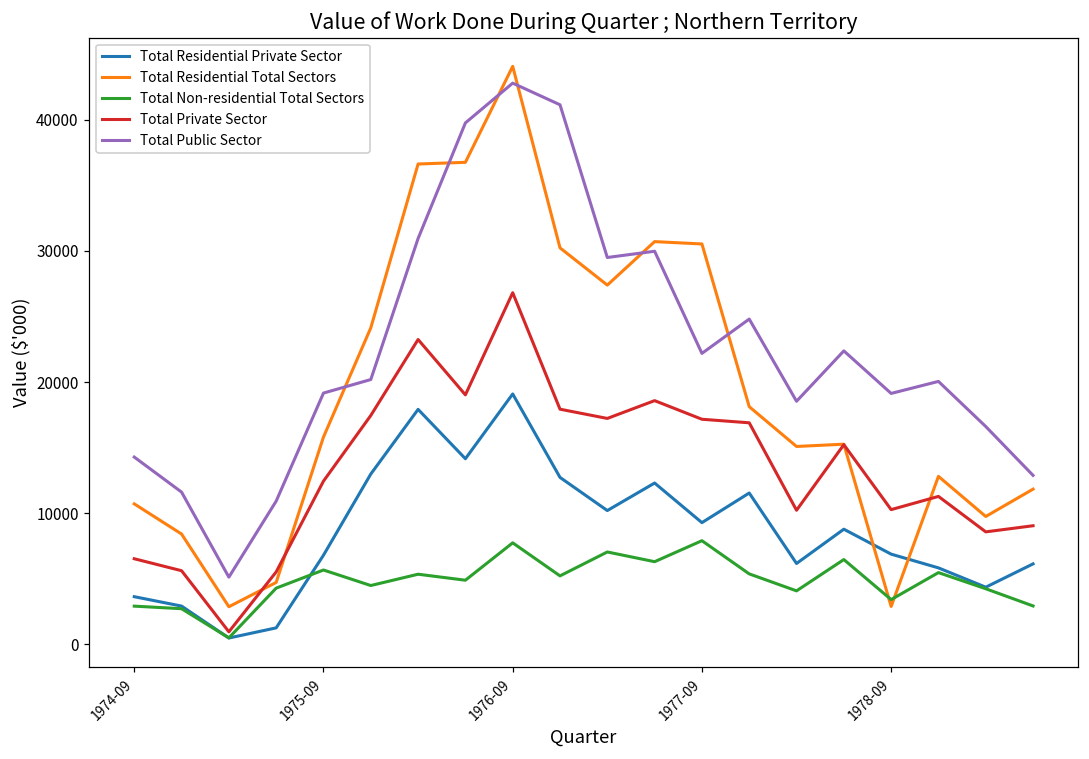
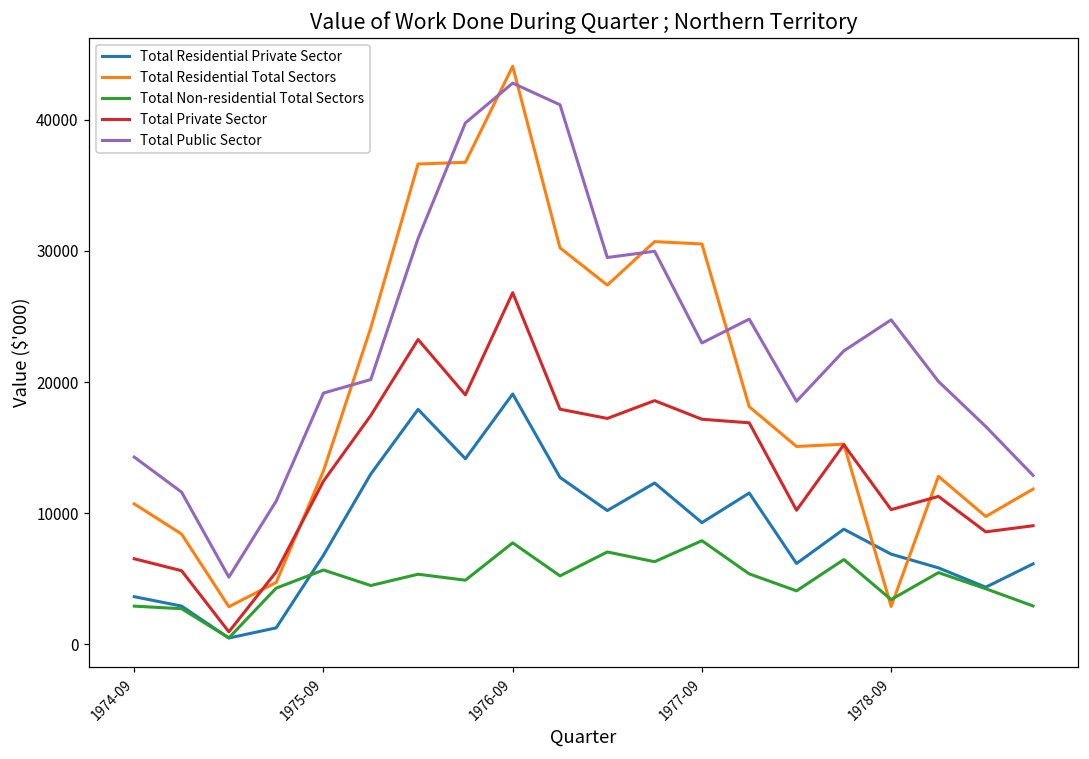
  {
    "Total Residential Private Sector": {
      "1974-09": 3600,
      "1975-09": 6800,
      "1976-09": 19100,
      "1977-09": 9300,
      "1978-09": 6900
    },
    "Total Residential Total Sectors": {
      "1974-09": 10700,
-     "1975-09": 15800,
+     "1975-09": 13200,
      "1976-09": 44100,
      "1977-09": 30500,
      "1978-09": 2900
    },
    "Total Non-residential Total Sectors": {
      "1974-09": 2900,
      "1975-09": 5700,
      "1976-09": 7700,
      "1977-09": 7900,
      "1978-09": 3400
    },
    "Total Private Sector": {
      "1974-09": 6500,
      "1975-09": 12400,
      "1976-09": 26800,
      "1977-09": 17200,
      "1978-09": 10300
    },
    "Total Public Sector": {
      "1974-09": 14300,
      "1975-09": 19200,
      "1976-09": 42800,
-     "1977-09": 22200,
-     "1978-09": 19100
+     "1977-09": 23000,
+     "1978-09": 24700
    }
  }
